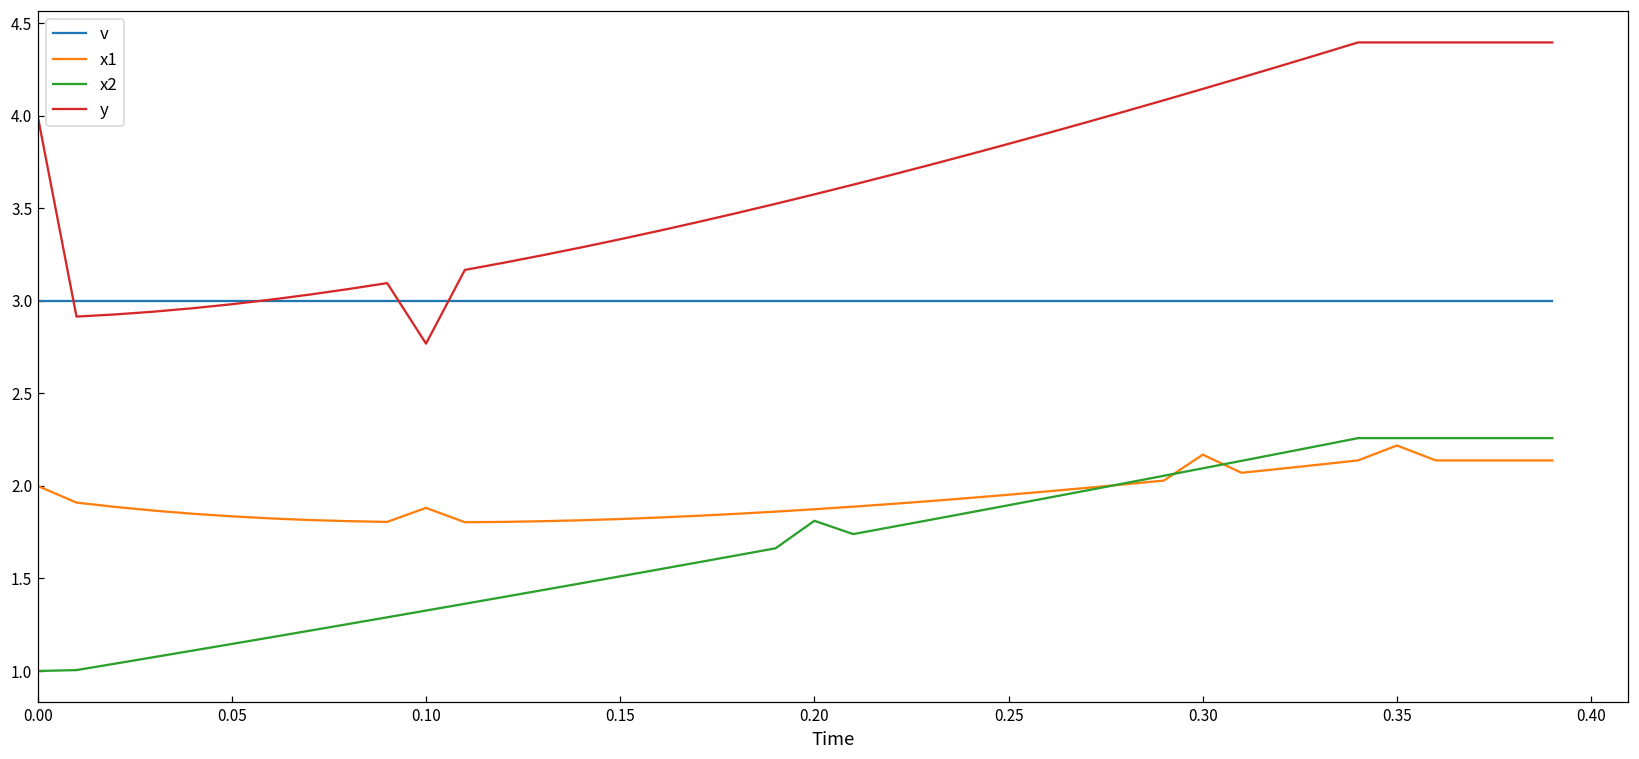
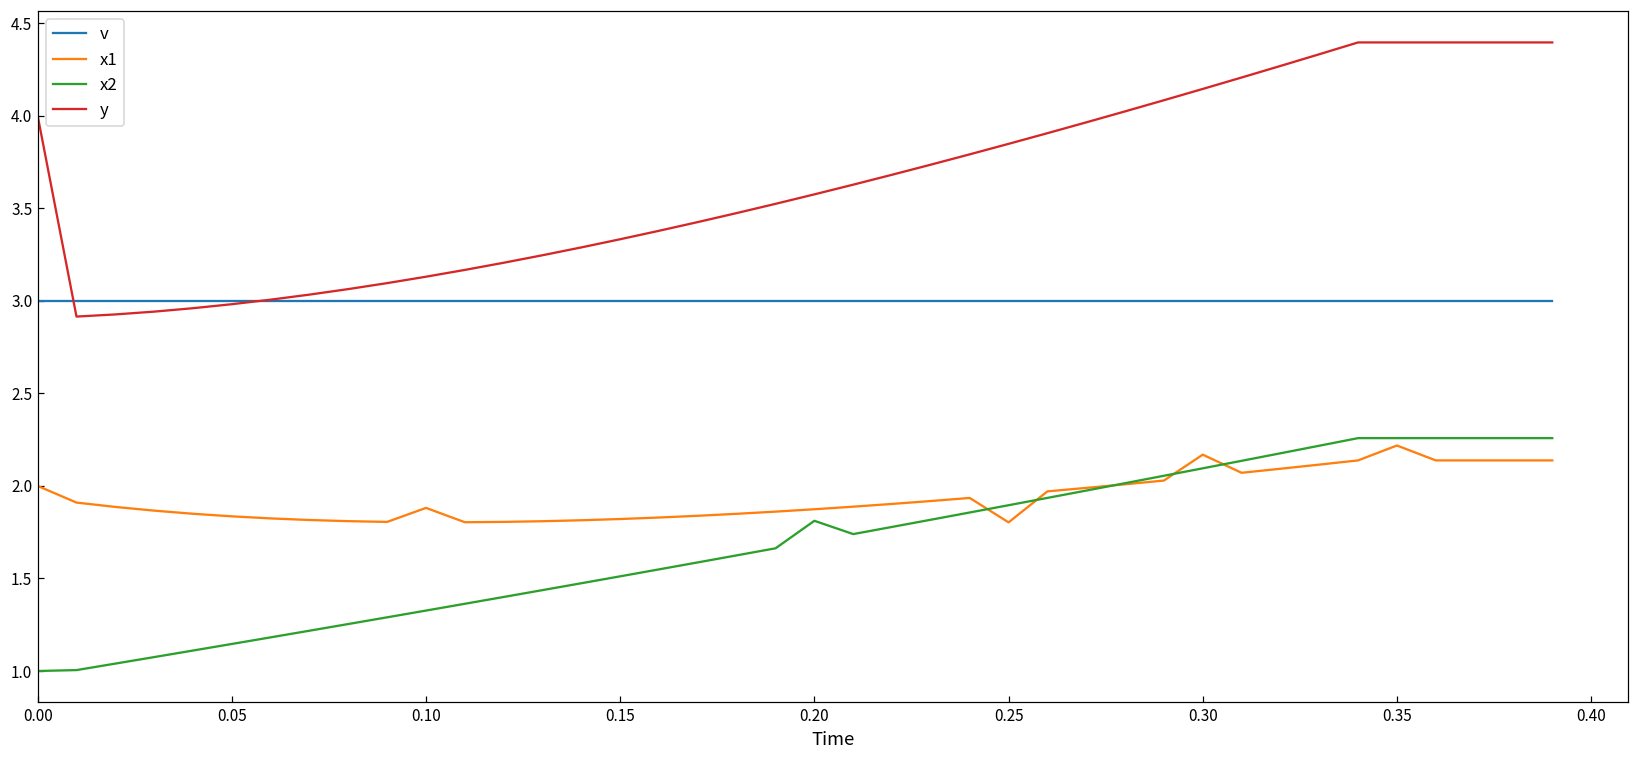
  {
    "v": {
      "0.00": 3.00,
      "0.05": 3.00,
      "0.10": 3.00,
      "0.15": 3.00,
      "0.20": 3.00,
      "0.25": 3.00,
      "0.30": 3.00,
      "0.35": 3.00
    },
    "x1": {
      "0.00": 2.00,
      "0.05": 1.84,
      "0.10": 1.88,
      "0.15": 1.82,
      "0.20": 1.87,
-     "0.25": 1.95,
+     "0.25": 1.80,
      "0.30": 2.17,
      "0.35": 2.22
    },
    "x2": {
      "0.00": 1.00,
      "0.05": 1.15,
      "0.10": 1.33,
      "0.15": 1.51,
      "0.20": 1.81,
      "0.25": 1.90,
      "0.30": 2.10,
      "0.35": 2.26
    },
    "y": {
      "0.00": 4.00,
      "0.05": 2.98,
-     "0.10": 2.77,
+     "0.10": 3.13,
      "0.15": 3.33,
      "0.20": 3.58,
      "0.25": 3.85,
      "0.30": 4.14,
      "0.35": 4.40
    }
  }
